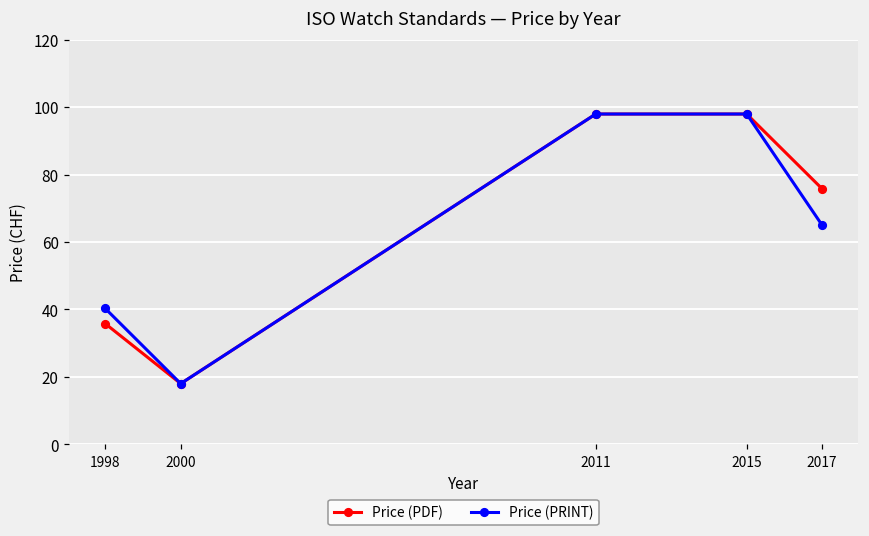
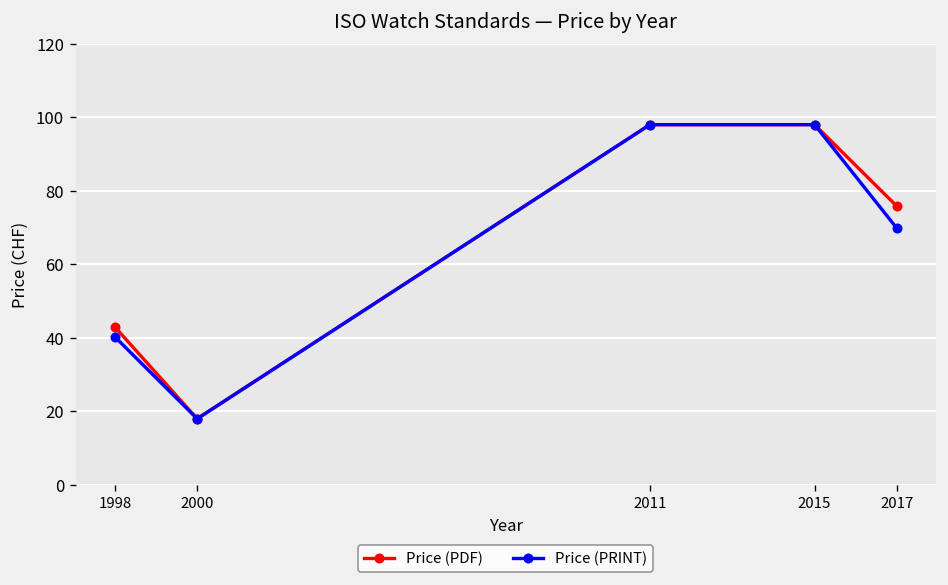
  {
    "Price (PDF)": {
-     "1998": 36,
+     "1998": 43,
      "2017": 76
    },
    "Price (PRINT)": {
      "1998": 40,
-     "2017": 65
+     "2017": 70
    }
  }
